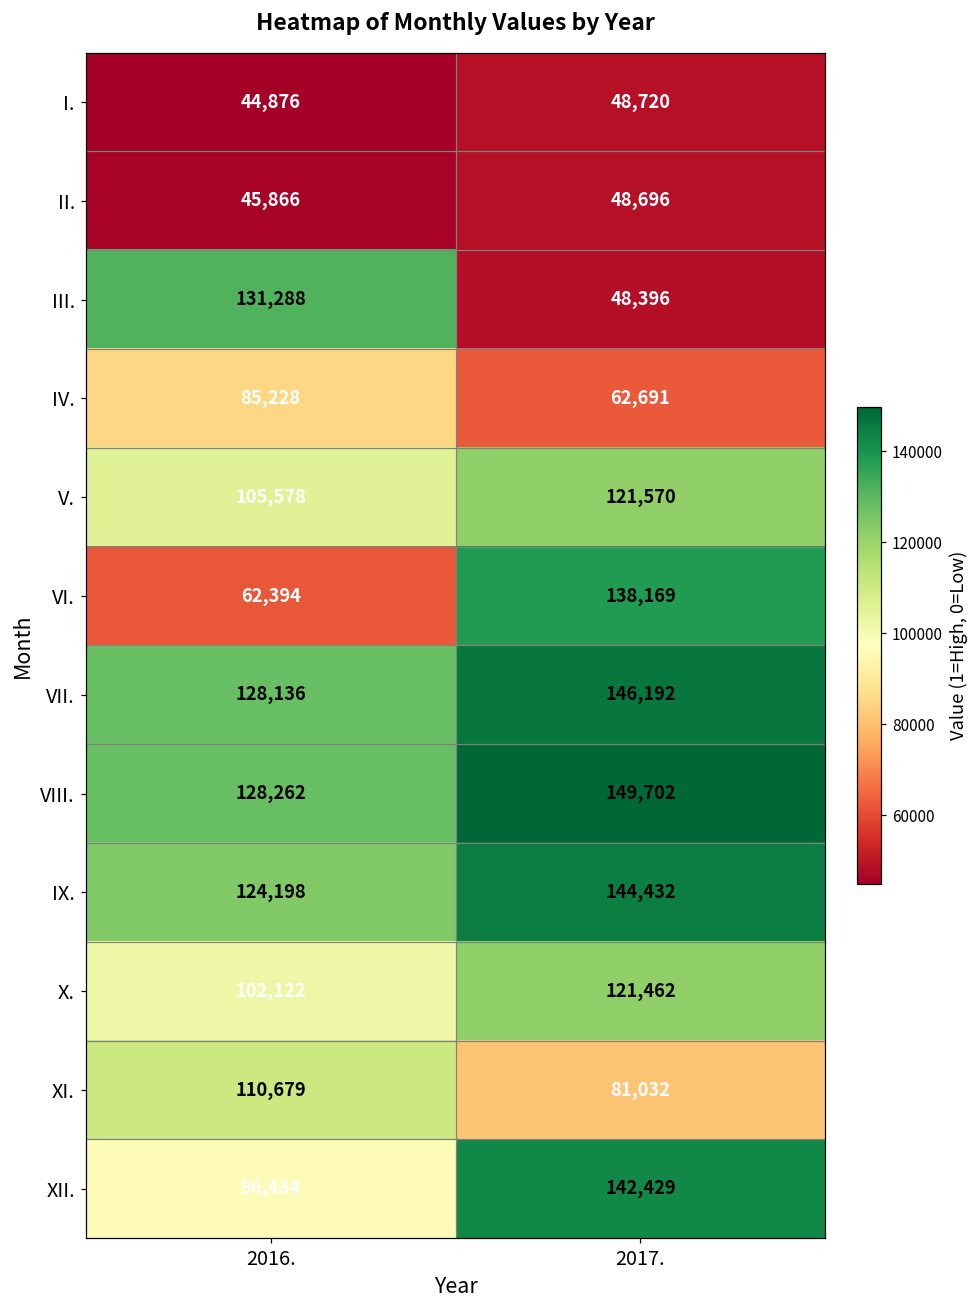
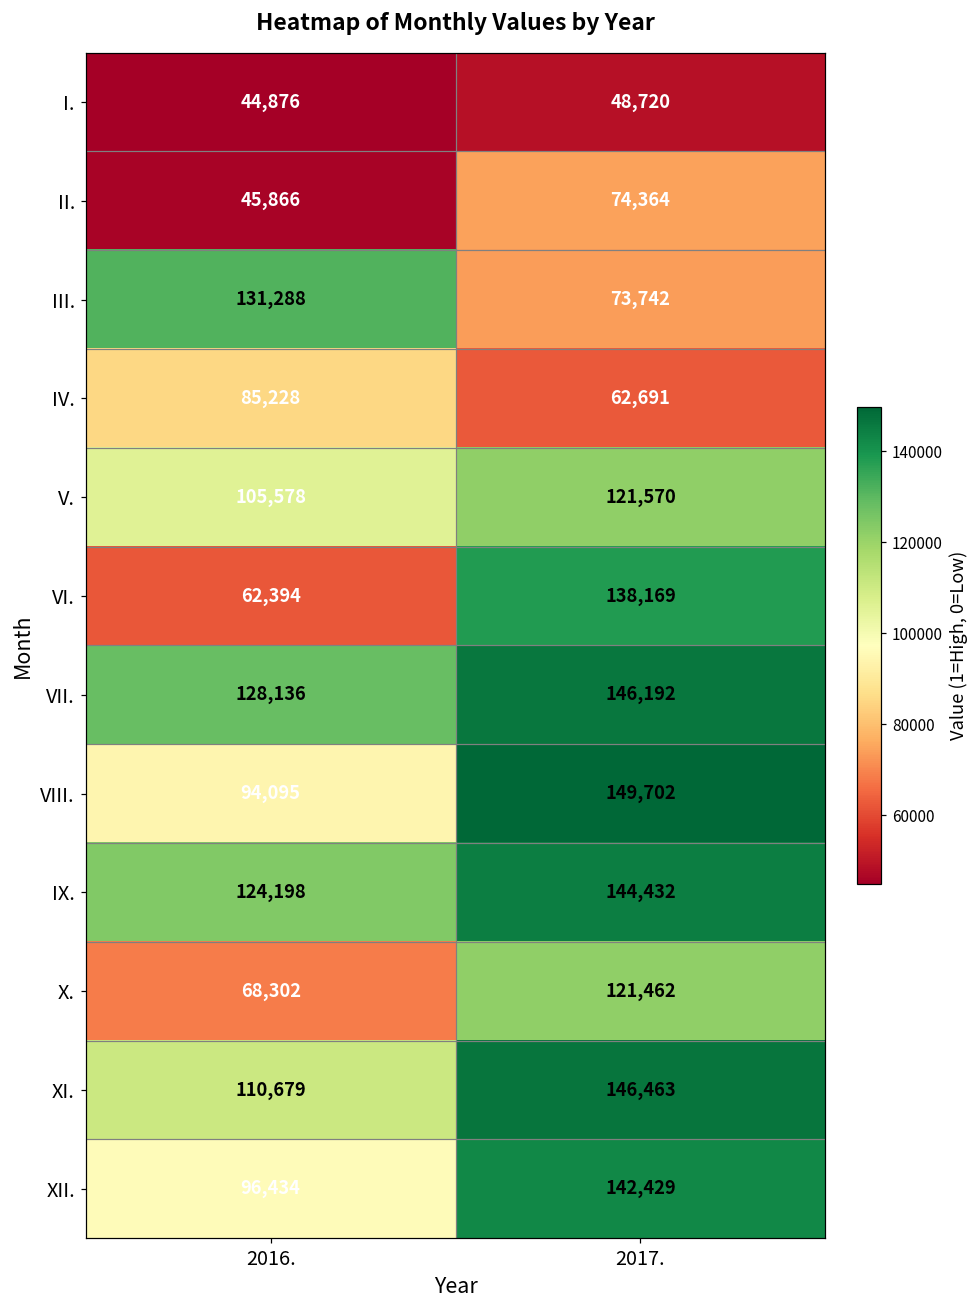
  {
    "I.": {
      "2016.": "44,876",
      "2017.": "48,720"
    },
    "II.": {
      "2016.": "45,866",
-     "2017.": "48,696"
+     "2017.": "74,364"
    },
    "III.": {
      "2016.": "131,288",
-     "2017.": "48,396"
+     "2017.": "73,742"
    },
    "IV.": {
      "2016.": "85,228",
      "2017.": "62,691"
    },
    "V.": {
      "2016.": "105,578",
      "2017.": "121,570"
    },
    "VI.": {
      "2016.": "62,394",
      "2017.": "138,169"
    },
    "VII.": {
      "2016.": "128,136",
      "2017.": "146,192"
    },
    "VIII.": {
-     "2016.": "128,262",
+     "2016.": "94,095",
      "2017.": "149,702"
    },
    "IX.": {
      "2016.": "124,198",
      "2017.": "144,432"
    },
    "X.": {
-     "2016.": "102,122",
+     "2016.": "68,302",
      "2017.": "121,462"
    },
    "XI.": {
      "2016.": "110,679",
-     "2017.": "81,032"
+     "2017.": "146,463"
    },
    "XII.": {
      "2016.": "96,434",
      "2017.": "142,429"
    }
  }
